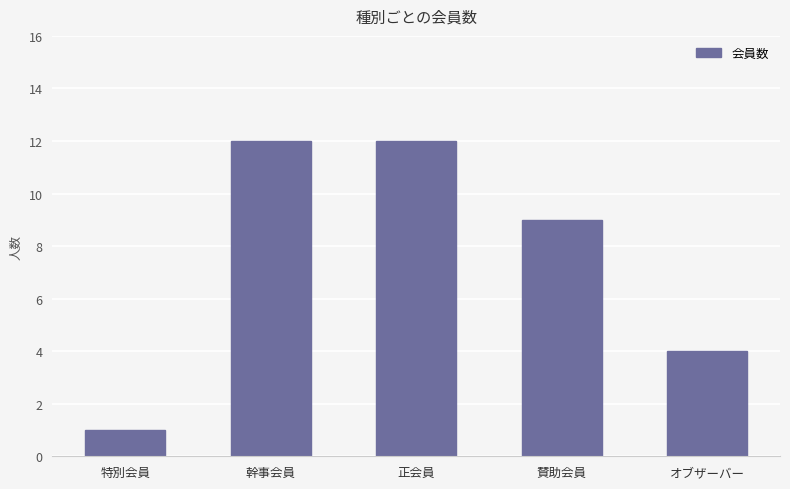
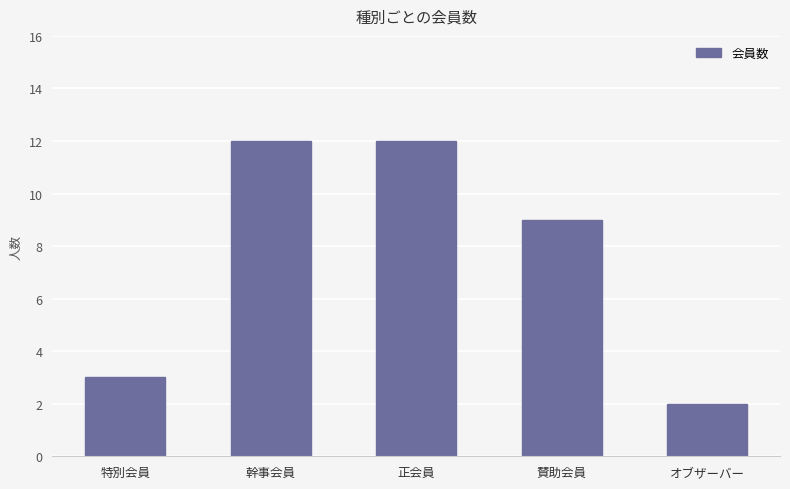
  {
-   "特別会員": 1,
+   "特別会員": 3,
    "幹事会員": 12,
    "正会員": 12,
    "賛助会員": 9,
-   "オブザーバー": 4
+   "オブザーバー": 2
  }
